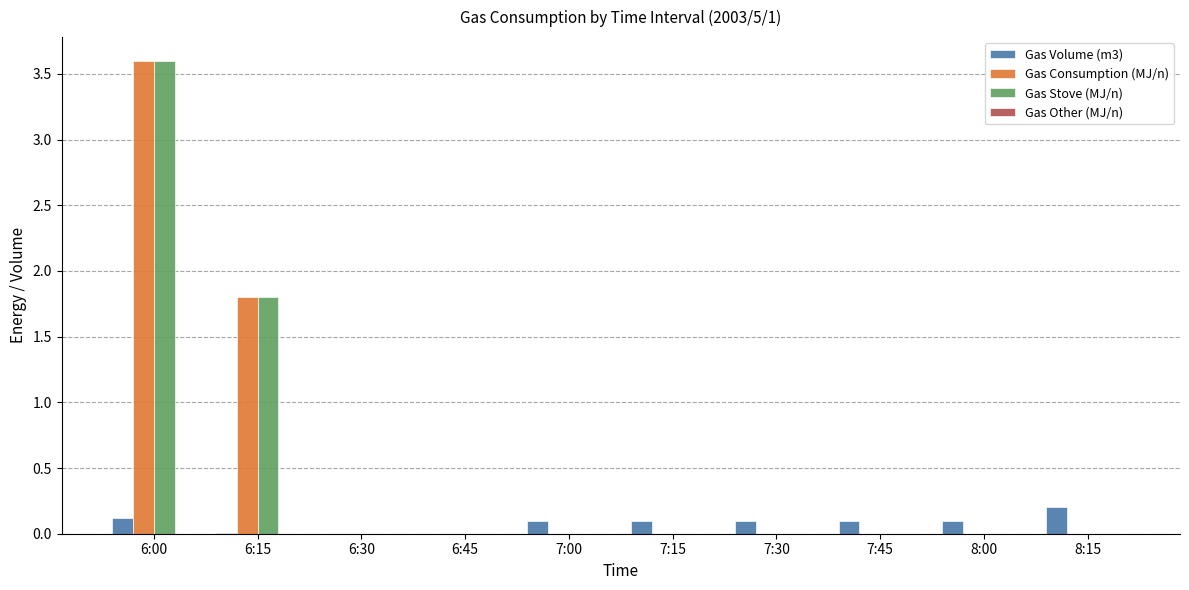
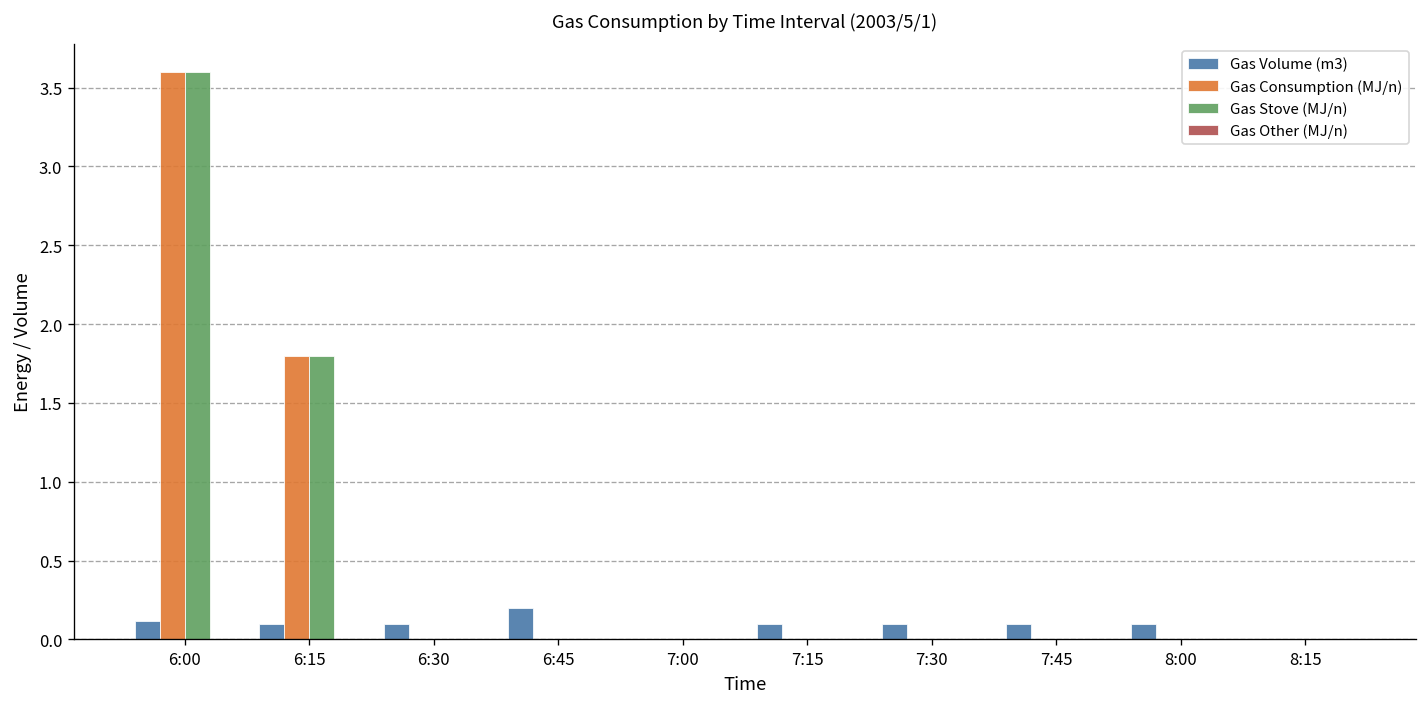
  {
    "Gas Volume (m3)": {
      "6:00": 0.12,
-     "6:15": 0.00,
-     "6:30": 0.0,
-     "6:45": 0.0,
-     "7:00": 0.1,
+     "6:15": 0.10,
+     "6:30": 0.1,
+     "6:45": 0.2,
+     "7:00": 0.0,
      "7:15": 0.10,
      "7:30": 0.10,
      "7:45": 0.10,
      "8:00": 0.10,
-     "8:15": 0.2
+     "8:15": 0.0
    },
    "Gas Consumption (MJ/n)": {
      "6:00": 3.60,
      "6:15": 1.80,
      "6:30": 0.00,
      "6:45": 0.00,
      "7:00": 0.00,
      "7:15": 0.00,
      "7:30": 0.00,
      "7:45": 0.00,
      "8:00": 0.00,
      "8:15": 0.00
    },
    "Gas Stove (MJ/n)": {
      "6:00": 3.60,
      "6:15": 1.80,
      "6:30": 0.00,
      "6:45": 0.00,
      "7:00": 0.00,
      "7:15": 0.00,
      "7:30": 0.00,
      "7:45": 0.00,
      "8:00": 0.00,
      "8:15": 0.00
    },
    "Gas Other (MJ/n)": {
      "6:00": 0.00,
      "6:15": 0.00,
      "6:30": 0.00,
      "6:45": 0.00,
      "7:00": 0.00,
      "7:15": 0.00,
      "7:30": 0.00,
      "7:45": 0.00,
      "8:00": 0.00,
      "8:15": 0.00
    }
  }
